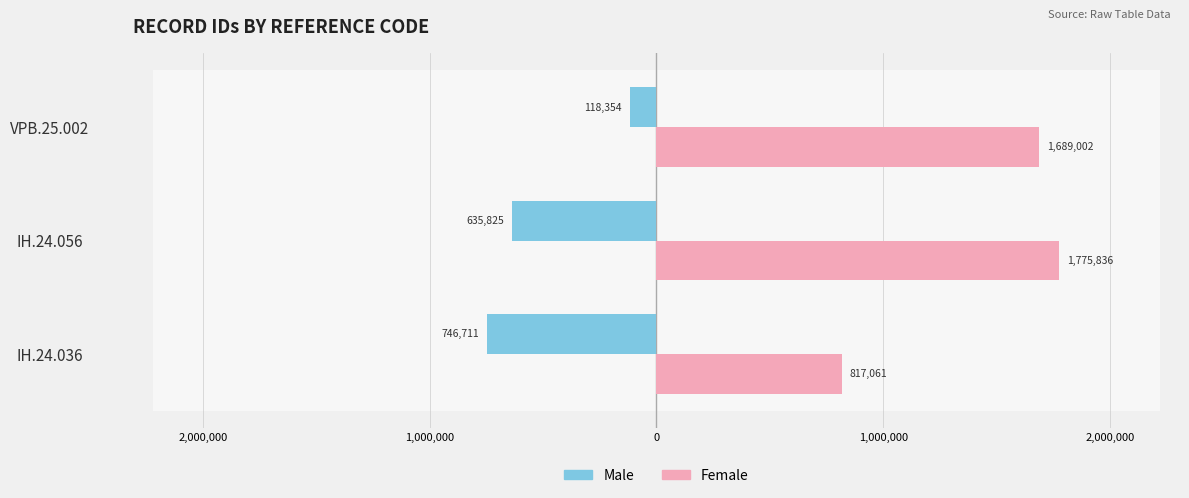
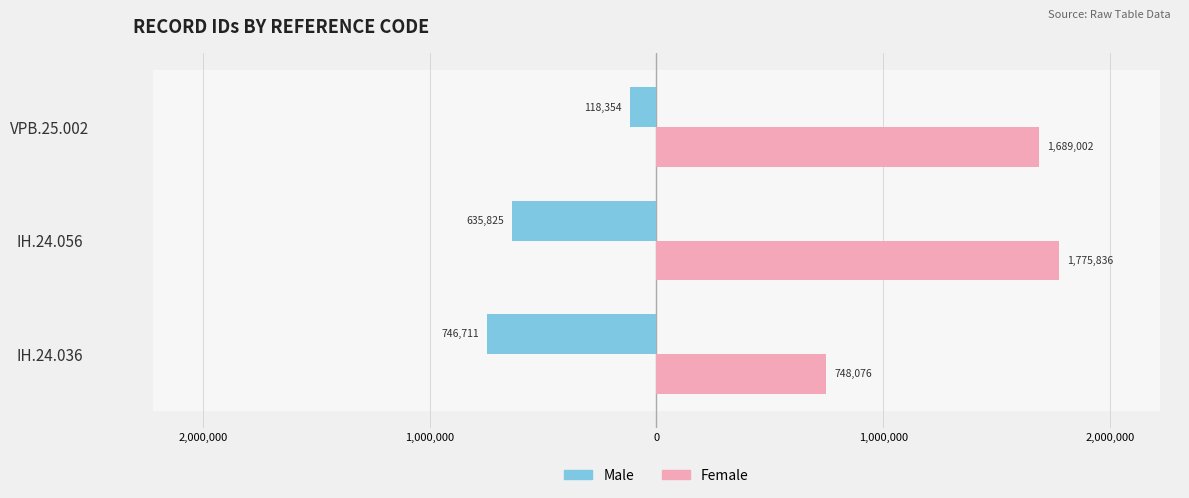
  {
    "Female": {
-     "IH.24.036": "817,061"
+     "IH.24.036": "748,076"
    }
  }
